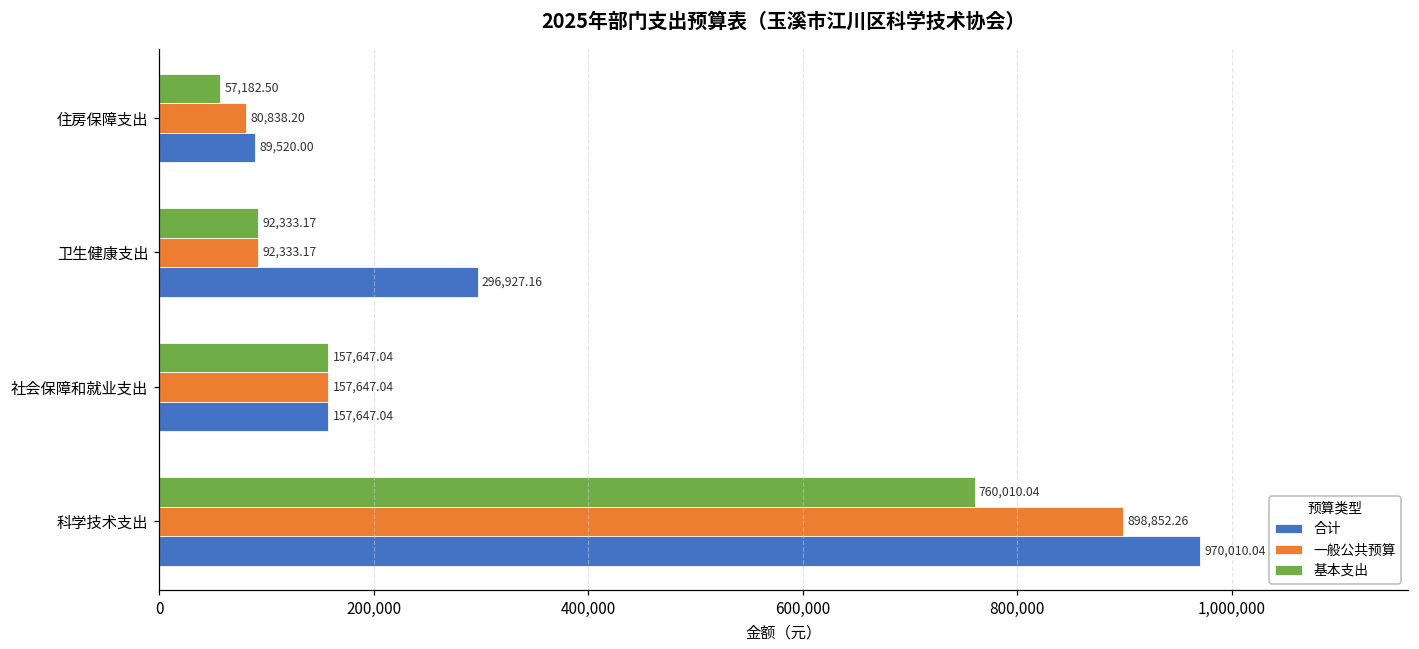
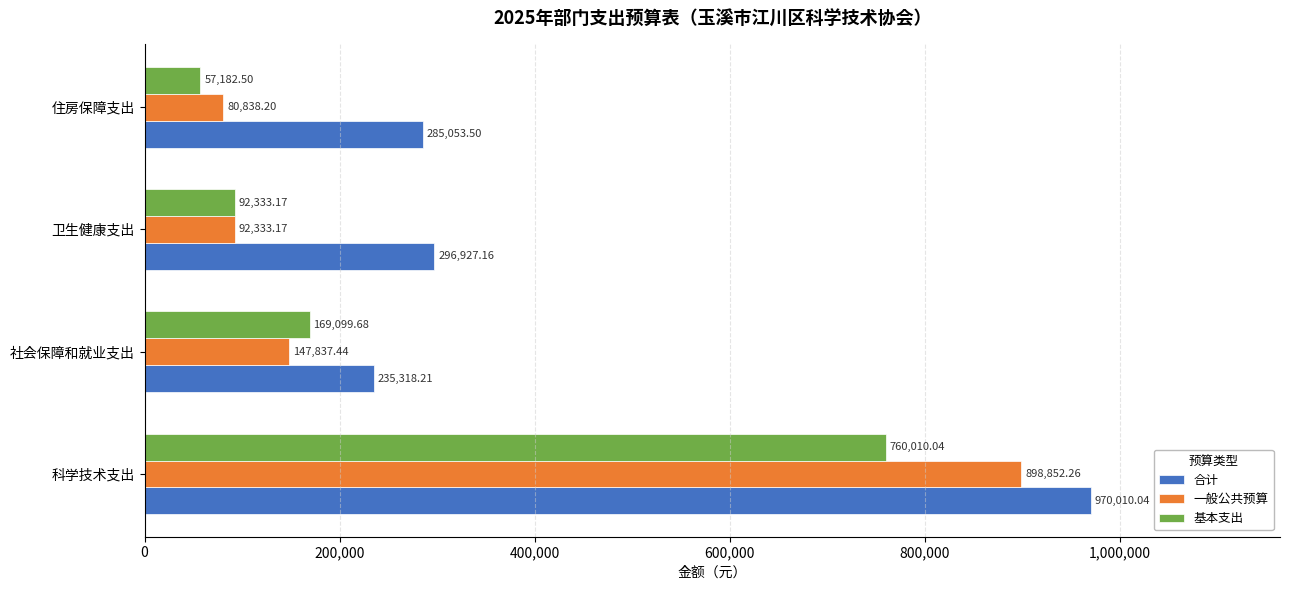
  {
    "合计": {
-     "住房保障支出": "89,520.00",
+     "住房保障支出": "285,053.50",
      "卫生健康支出": "296,927.16",
-     "社会保障和就业支出": "157,647.04",
+     "社会保障和就业支出": "235,318.21",
      "科学技术支出": "970,010.04"
    },
    "一般公共预算": {
      "住房保障支出": "80,838.20",
      "卫生健康支出": "92,333.17",
-     "社会保障和就业支出": "157,647.04",
+     "社会保障和就业支出": "147,837.44",
      "科学技术支出": "898,852.26"
    },
    "基本支出": {
      "住房保障支出": "57,182.50",
      "卫生健康支出": "92,333.17",
-     "社会保障和就业支出": "157,647.04",
+     "社会保障和就业支出": "169,099.68",
      "科学技术支出": "760,010.04"
    }
  }
